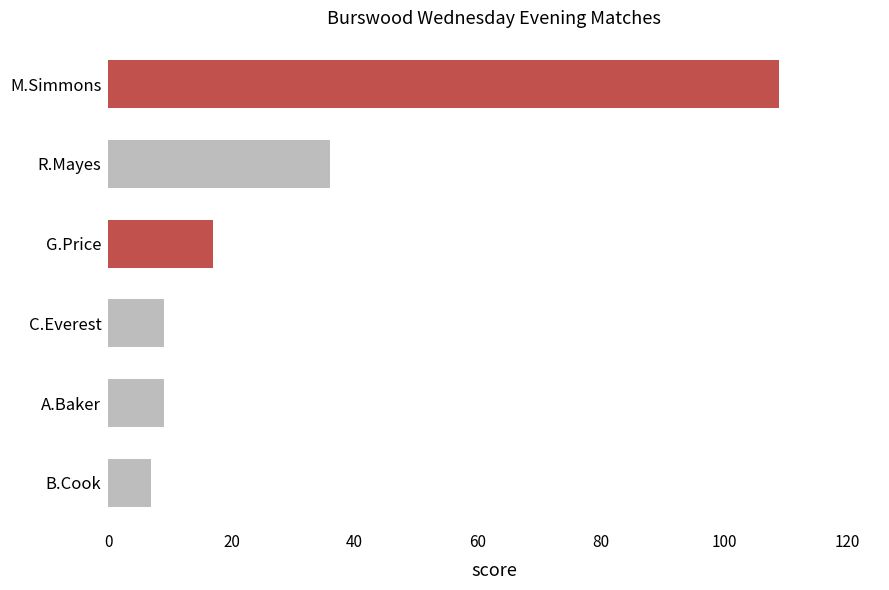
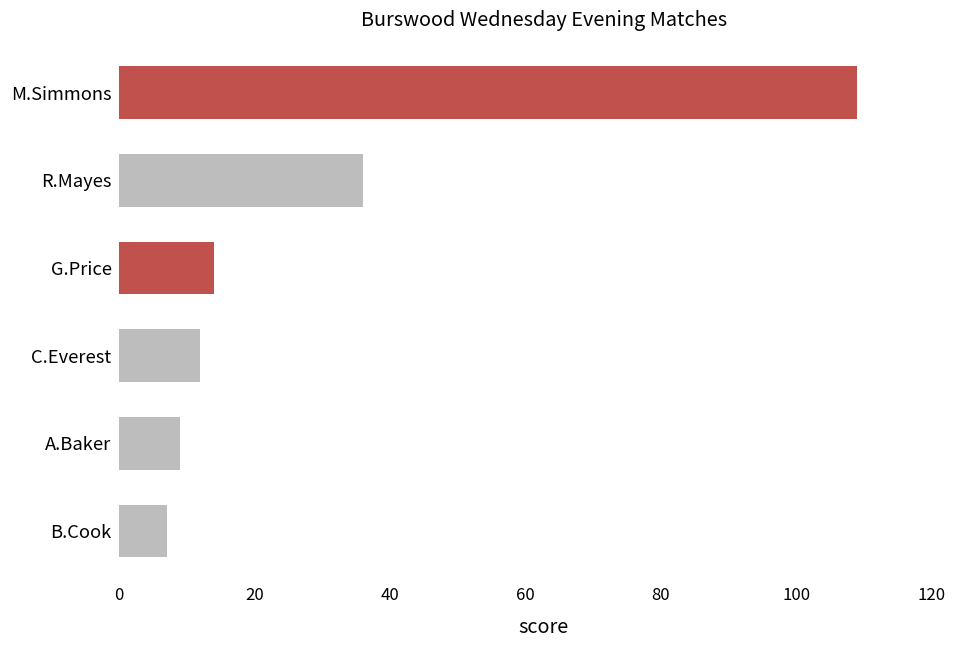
  {
    "M.Simmons": 109,
    "R.Mayes": 36,
-   "G.Price": 17,
-   "C.Everest": 9,
+   "G.Price": 14,
+   "C.Everest": 12,
    "A.Baker": 9,
    "B.Cook": 7
  }
